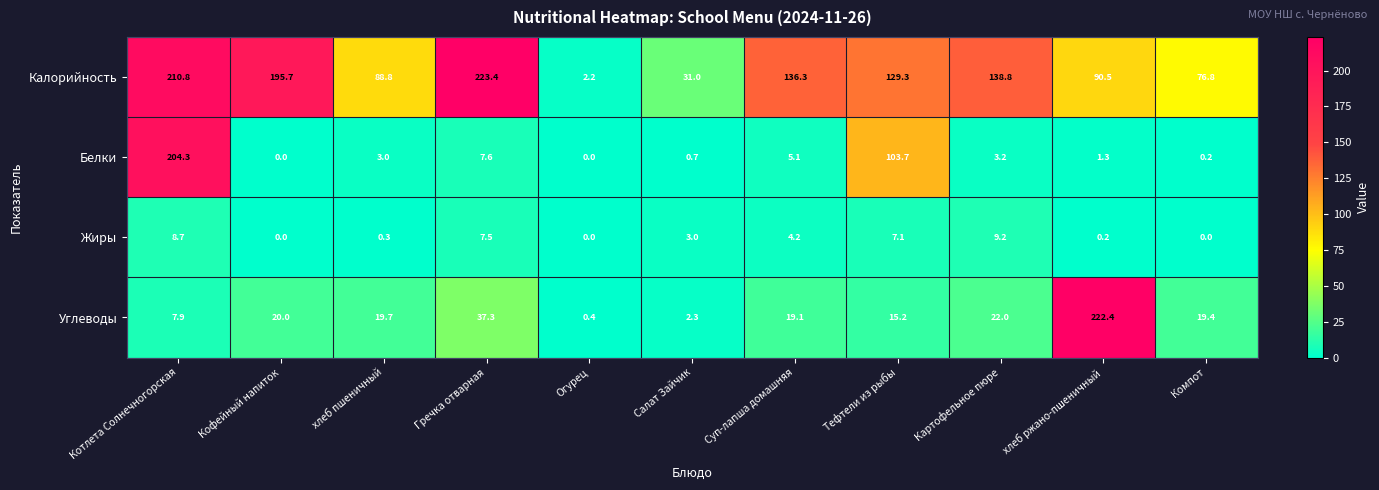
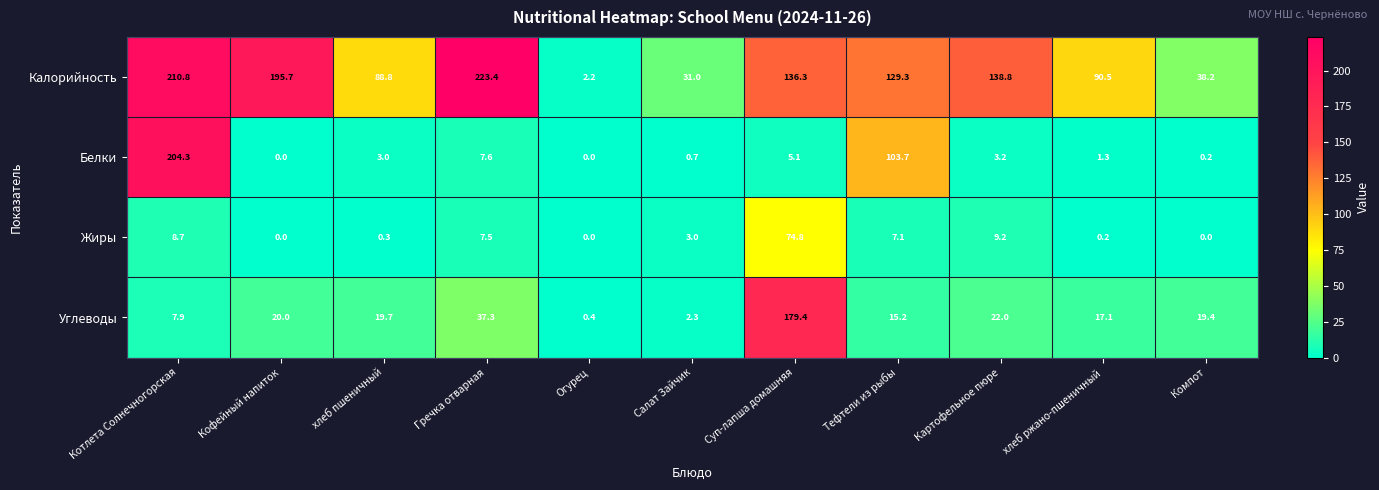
  {
    "Калорийность": {
      "Котлета Солнечногорская": 210.8,
      "Кофейный напиток": 195.7,
      "хлеб пшеничный": 88.8,
      "Гречка отварная": 223.4,
      "Огурец": 2.2,
      "Салат Зайчик": 31.0,
      "Суп-лапша домашняя": 136.3,
      "Тефтели из рыбы": 129.3,
      "Картофельное пюре": 138.8,
      "хлеб ржано-пшеничный": 90.5,
-     "Компот": 76.8
+     "Компот": 38.2
    },
    "Белки": {
      "Котлета Солнечногорская": 204.3,
      "Кофейный напиток": 0.0,
      "хлеб пшеничный": 3.0,
      "Гречка отварная": 7.6,
      "Огурец": 0.0,
      "Салат Зайчик": 0.7,
      "Суп-лапша домашняя": 5.1,
      "Тефтели из рыбы": 103.7,
      "Картофельное пюре": 3.2,
      "хлеб ржано-пшеничный": 1.3,
      "Компот": 0.2
    },
    "Жиры": {
      "Котлета Солнечногорская": 8.7,
      "Кофейный напиток": 0.0,
      "хлеб пшеничный": 0.3,
      "Гречка отварная": 7.5,
      "Огурец": 0.0,
      "Салат Зайчик": 3.0,
-     "Суп-лапша домашняя": 4.2,
+     "Суп-лапша домашняя": 74.8,
      "Тефтели из рыбы": 7.1,
      "Картофельное пюре": 9.2,
      "хлеб ржано-пшеничный": 0.2,
      "Компот": 0.0
    },
    "Углеводы": {
      "Котлета Солнечногорская": 7.9,
      "Кофейный напиток": 20.0,
      "хлеб пшеничный": 19.7,
      "Гречка отварная": 37.3,
      "Огурец": 0.4,
      "Салат Зайчик": 2.3,
-     "Суп-лапша домашняя": 19.1,
+     "Суп-лапша домашняя": 179.4,
      "Тефтели из рыбы": 15.2,
      "Картофельное пюре": 22.0,
-     "хлеб ржано-пшеничный": 222.4,
+     "хлеб ржано-пшеничный": 17.1,
      "Компот": 19.4
    }
  }
